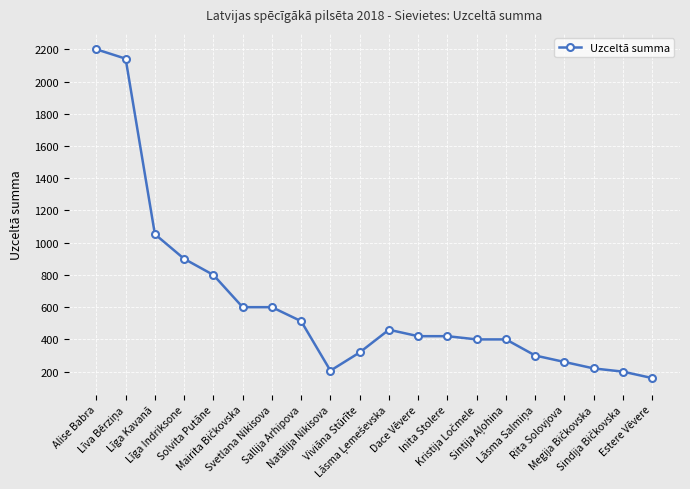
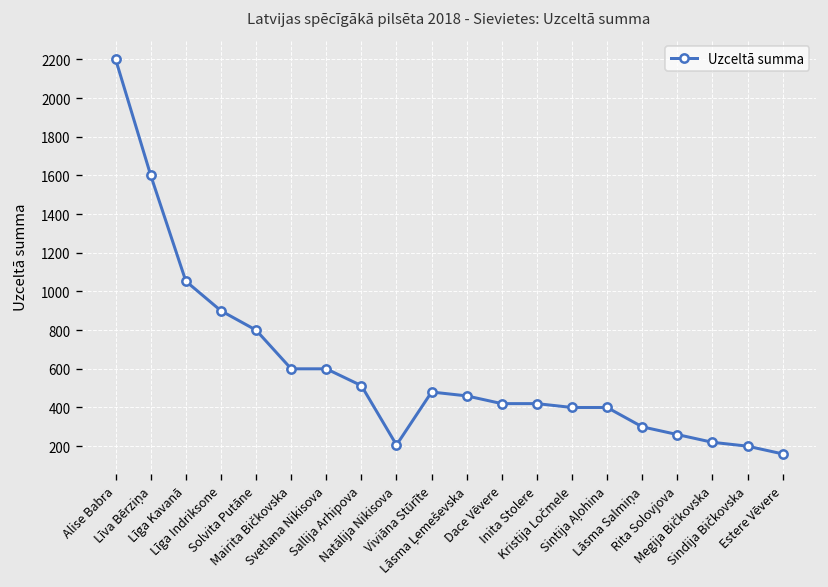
  {
    "Alise Babra": 2200,
-   "Līva Bērziņa": 2140,
+   "Līva Bērziņa": 1600,
    "Līga Kavanā": 1050,
    "Līga Indriksone": 900,
    "Solvita Putāne": 800,
    "Mairita Bičkovska": 600,
    "Svetlana Nikisova": 600,
    "Sallija Arhipova": 510,
    "Natālija Nikisova": 210,
-   "Viviāna Stūrīte": 320,
+   "Viviāna Stūrīte": 480,
    "Lāsma Ļemeševska": 460,
    "Dace Vēvere": 420,
    "Inita Stolere": 420,
    "Kristija Ločmele": 400,
    "Sintija Aļohina": 400,
    "Lāsma Salmiņa": 300,
    "Rita Solovjova": 260,
    "Megija Bičkovska": 220,
    "Sindija Bičkovska": 200,
    "Estere Vēvere": 160
  }
